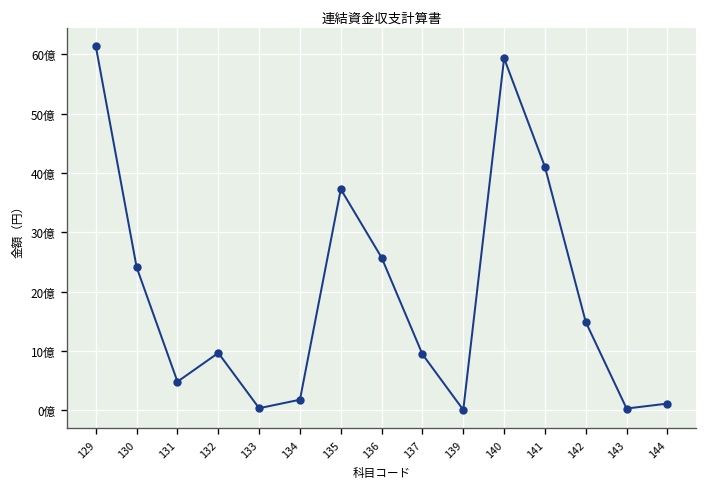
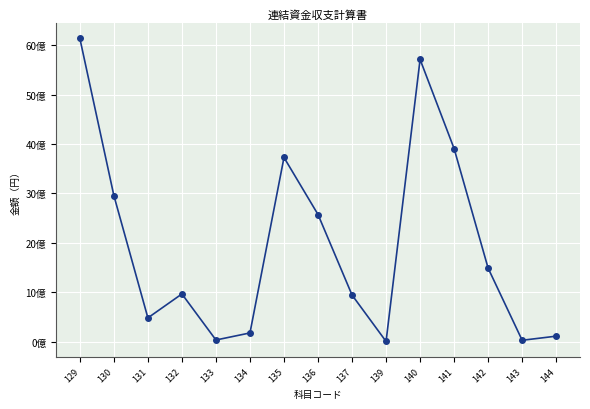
  {
    "129": "61億",
-   "130": "24億",
+   "130": "30億",
    "131": "5億",
    "132": "10億",
    "133": "0億",
    "134": "2億",
    "135": "37億",
    "136": "26億",
    "137": "9億",
    "139": "0億",
-   "140": "59億",
-   "141": "41億",
+   "140": "57億",
+   "141": "39億",
    "142": "15億",
    "143": "0億",
    "144": "1億"
  }
